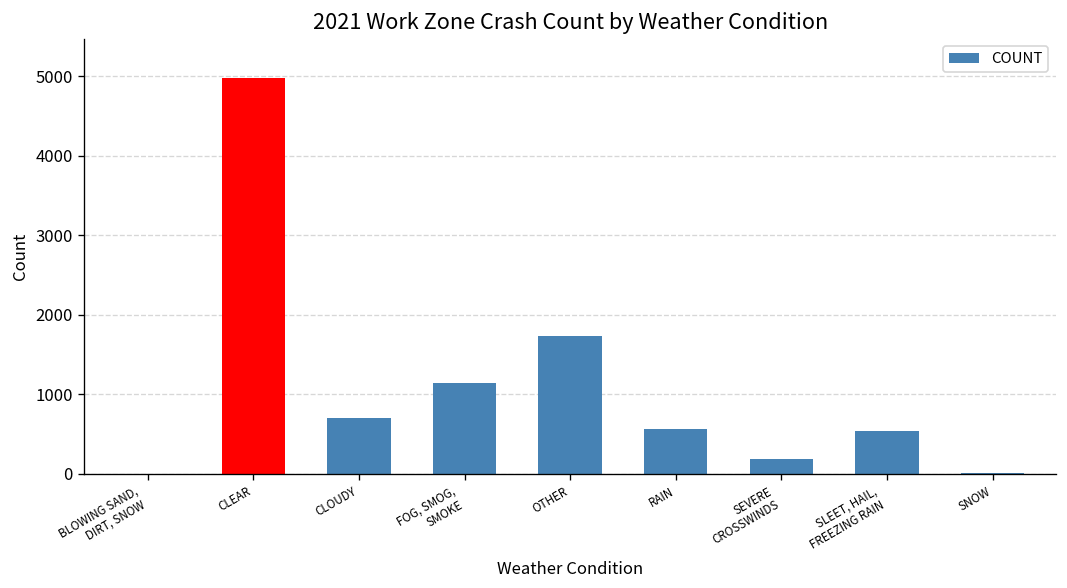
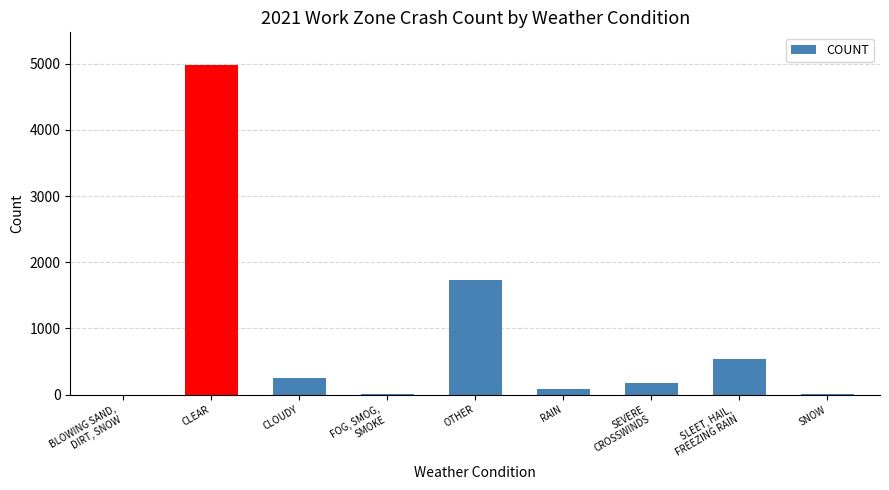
  {
    "BLOWING SAND, DIRT, SNOW": 0,
    "CLEAR": 5000,
-   "CLOUDY": 700,
-   "FOG, SMOG, SMOKE": 1100,
+   "CLOUDY": 300,
+   "FOG, SMOG, SMOKE": 0,
    "OTHER": 1700,
-   "RAIN": 600,
+   "RAIN": 100,
    "SEVERE CROSSWINDS": 200,
    "SLEET, HAIL, FREEZING RAIN": 500
  }
